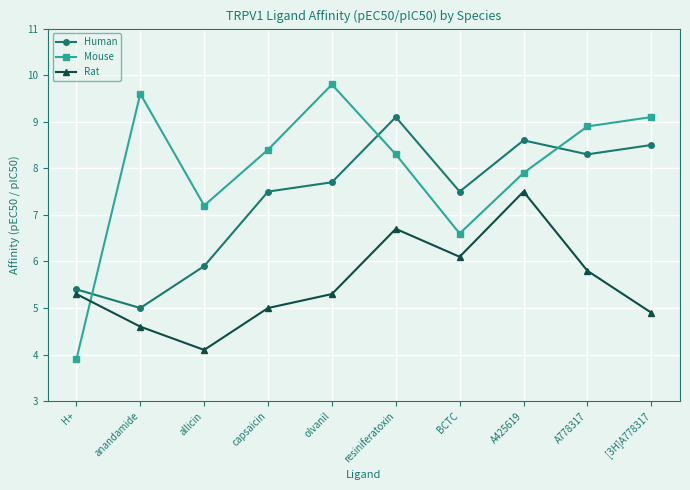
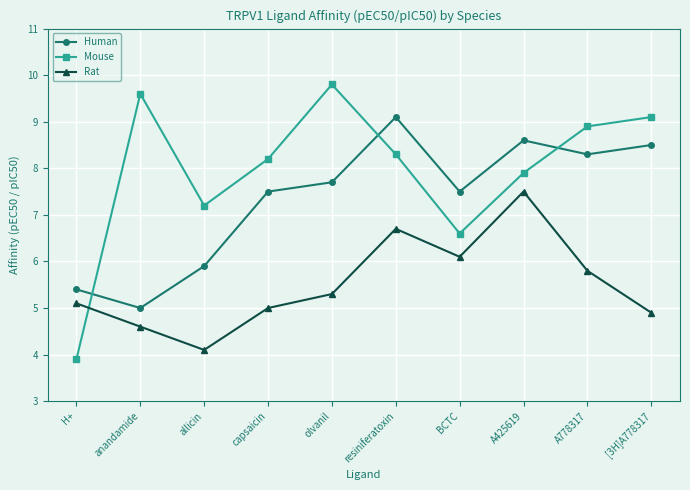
  {
    "Human": {
      "H+": 5.4,
      "anandamide": 5.0,
      "allicin": 5.9,
      "capsaicin": 7.5,
      "olvanil": 7.7,
      "resiniferatoxin": 9.1,
      "BCTC": 7.5,
      "A425619": 8.6,
      "A778317": 8.3,
      "[3H]A778317": 8.5
    },
    "Mouse": {
      "H+": 3.9,
      "anandamide": 9.6,
      "allicin": 7.2,
-     "capsaicin": 8.4,
+     "capsaicin": 8.2,
      "olvanil": 9.8,
      "resiniferatoxin": 8.3,
      "BCTC": 6.6,
      "A425619": 7.9,
      "A778317": 8.9,
      "[3H]A778317": 9.1
    },
    "Rat": {
-     "H+": 5.3,
+     "H+": 5.1,
      "anandamide": 4.6,
      "allicin": 4.1,
      "capsaicin": 5.0,
      "olvanil": 5.3,
      "resiniferatoxin": 6.7,
      "BCTC": 6.1,
      "A425619": 7.5,
      "A778317": 5.8,
      "[3H]A778317": 4.9
    }
  }
